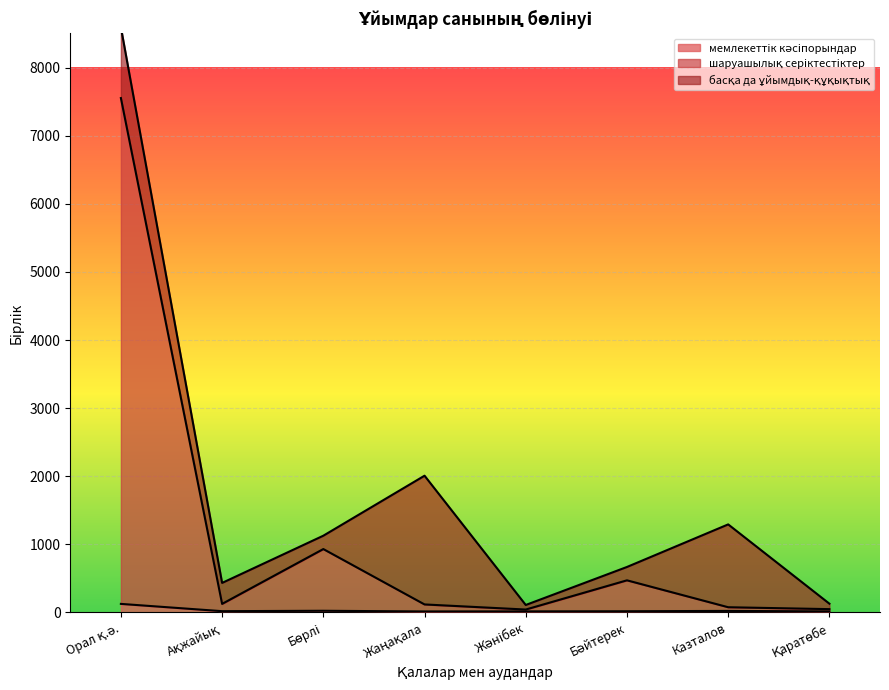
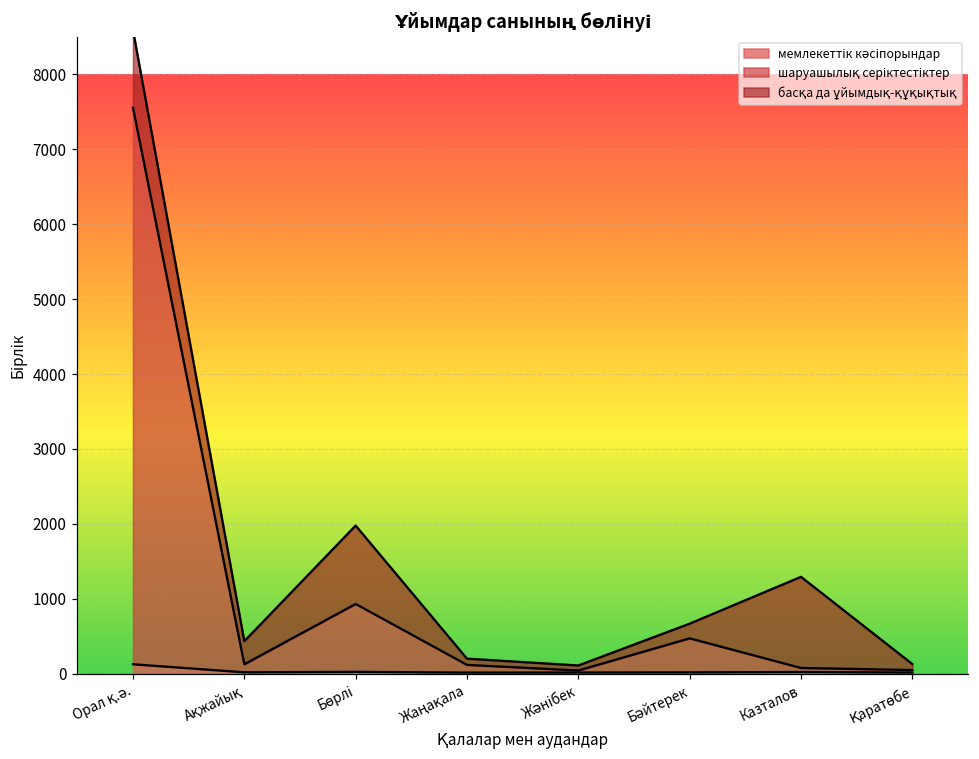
  {
    "басқа да ұйымдық-құқықтық": {
      "Ақжайық": 300,
-     "Бөрлі": 200,
-     "Жаңақала": 1900,
+     "Бөрлі": 1000,
+     "Жаңақала": 100,
      "Жәнібек": 100,
      "Бәйтерек": 200,
      "Казталов": 1200,
      "Қаратөбе": 100
    }
  }
